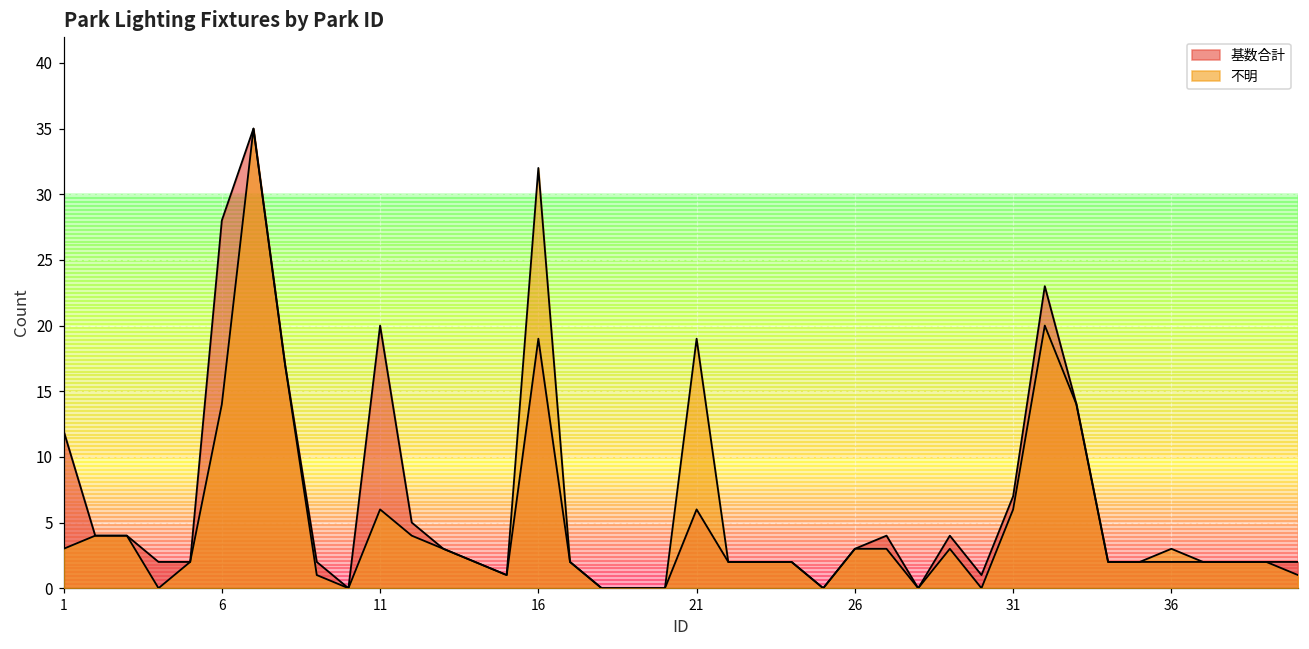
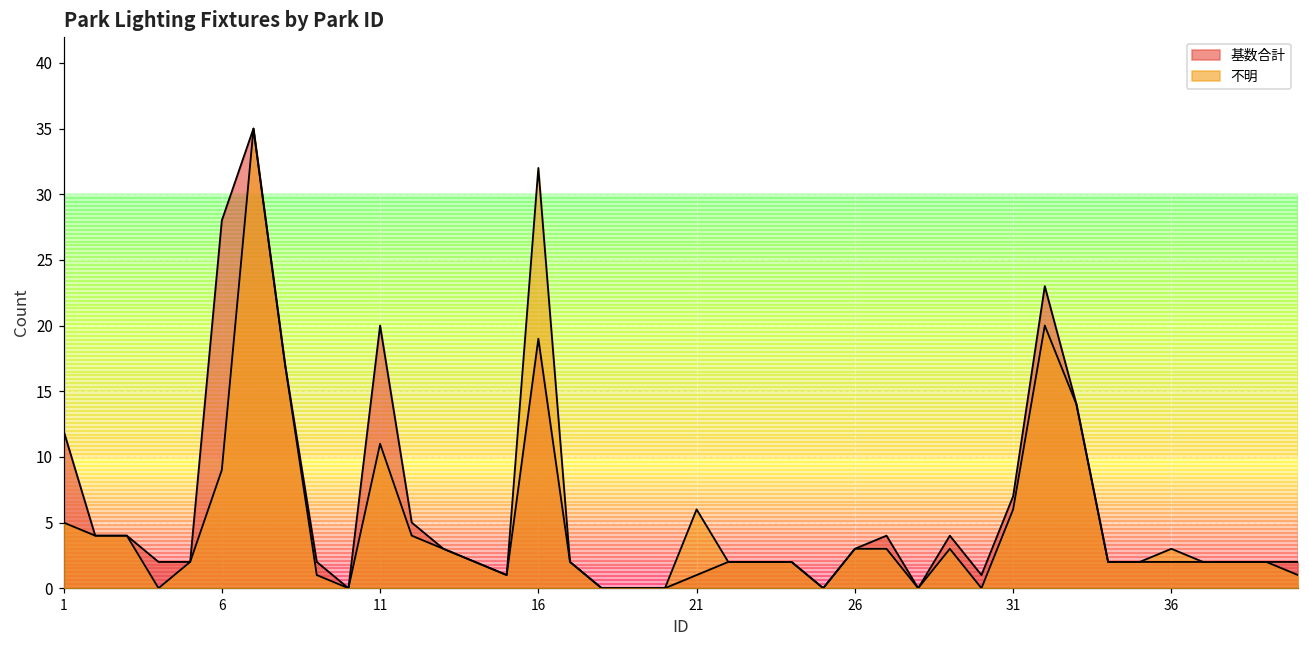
  {
    "基数合計": {
      "1": 12,
      "6": 28,
      "11": 20,
      "16": 19,
-     "21": 6,
+     "21": 1,
      "31": 7,
      "36": 2
    },
    "不明": {
-     "1": 3,
-     "6": 14,
-     "11": 6,
+     "1": 5,
+     "6": 9,
+     "11": 11,
      "16": 32,
-     "21": 19,
+     "21": 6,
      "31": 6,
      "36": 3
    }
  }
